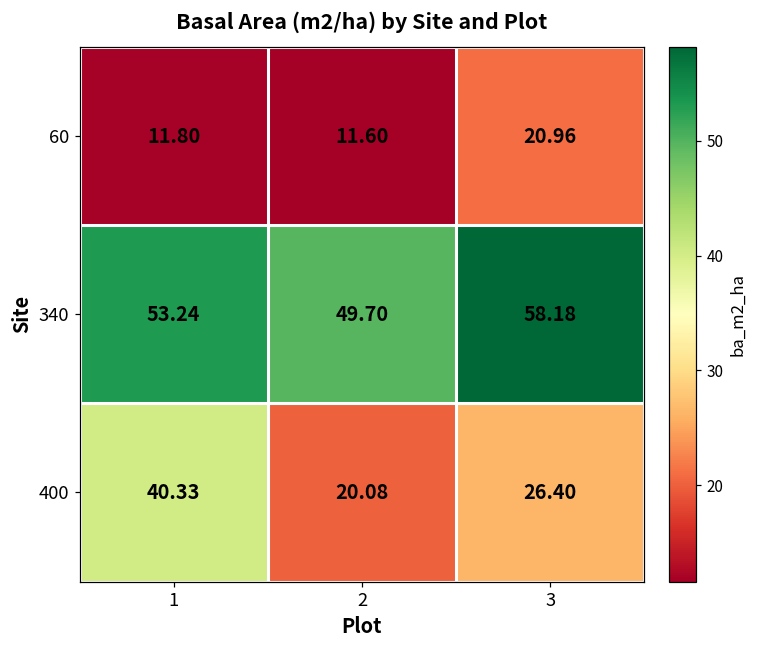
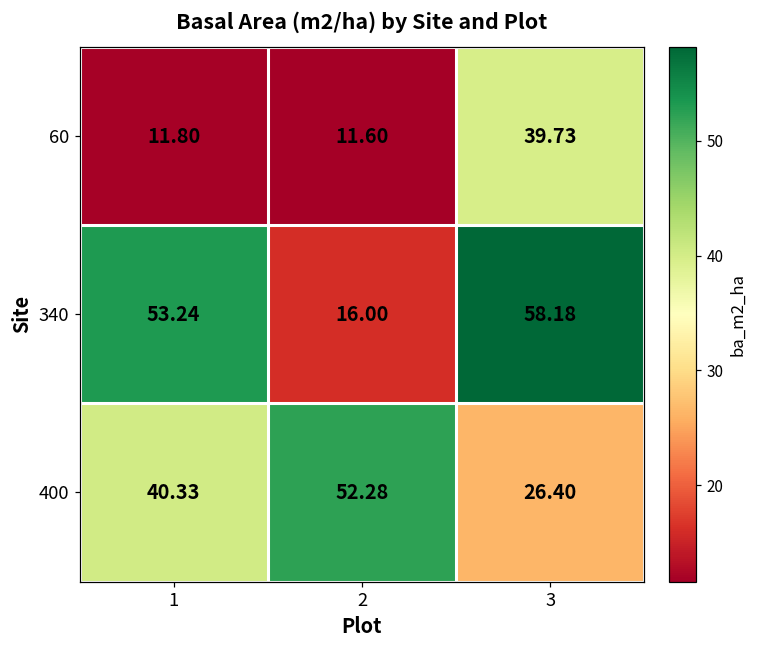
  {
    "60": {
      "1": 11.80,
      "2": 11.60,
-     "3": 20.96
+     "3": 39.73
    },
    "340": {
      "1": 53.24,
-     "2": 49.70,
+     "2": 16.00,
      "3": 58.18
    },
    "400": {
      "1": 40.33,
-     "2": 20.08,
+     "2": 52.28,
      "3": 26.40
    }
  }
